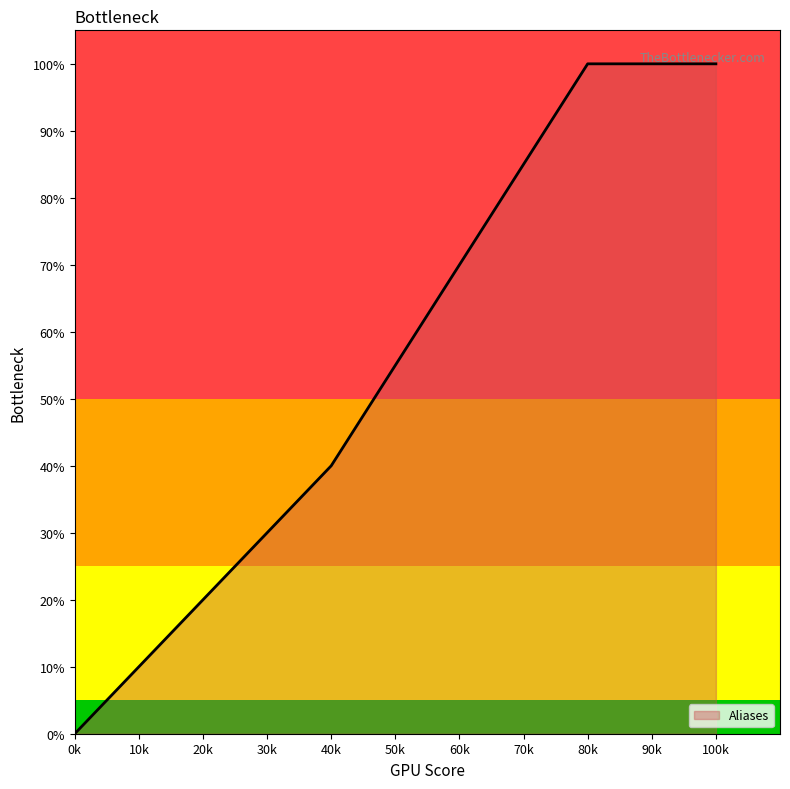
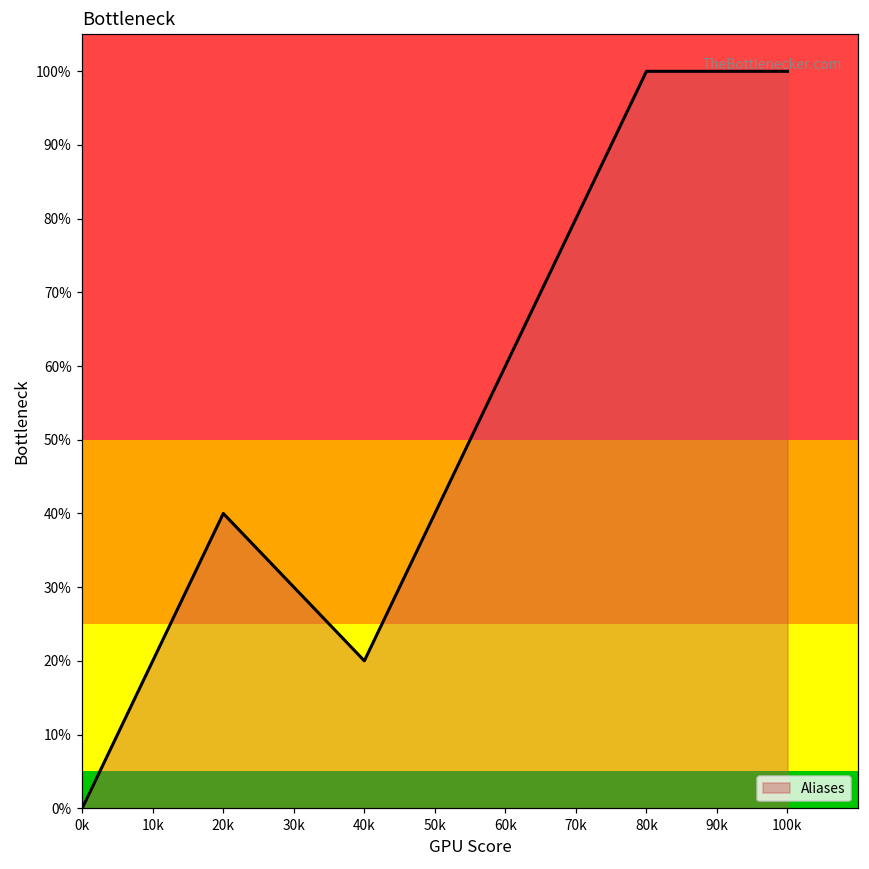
  {
    "0k": "0%",
-   "20k": "20%",
-   "40k": "40%",
+   "20k": "40%",
+   "40k": "20%",
    "80k": "100%",
    "100k": "100%"
  }
